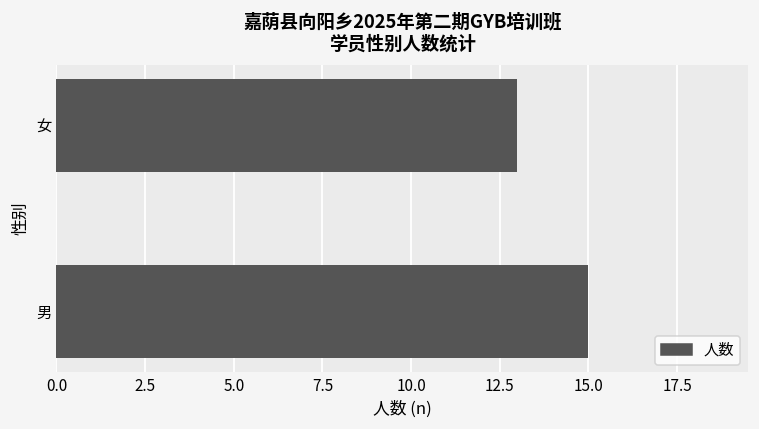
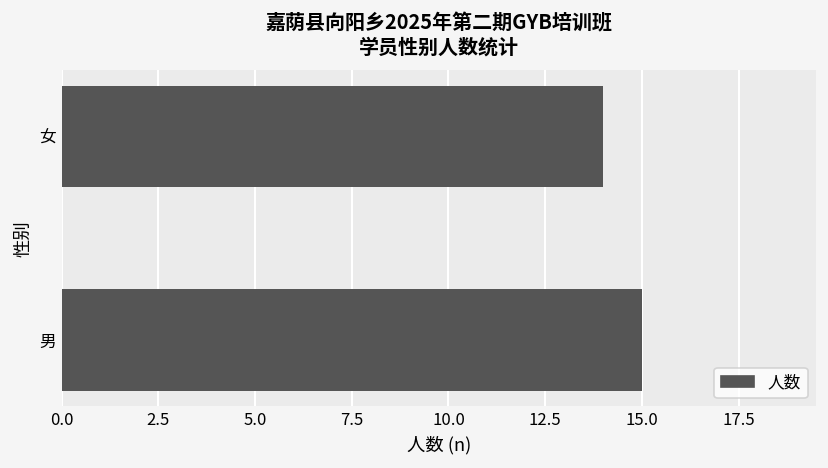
  {
-   "女": 13,
+   "女": 14,
    "男": 15
  }
